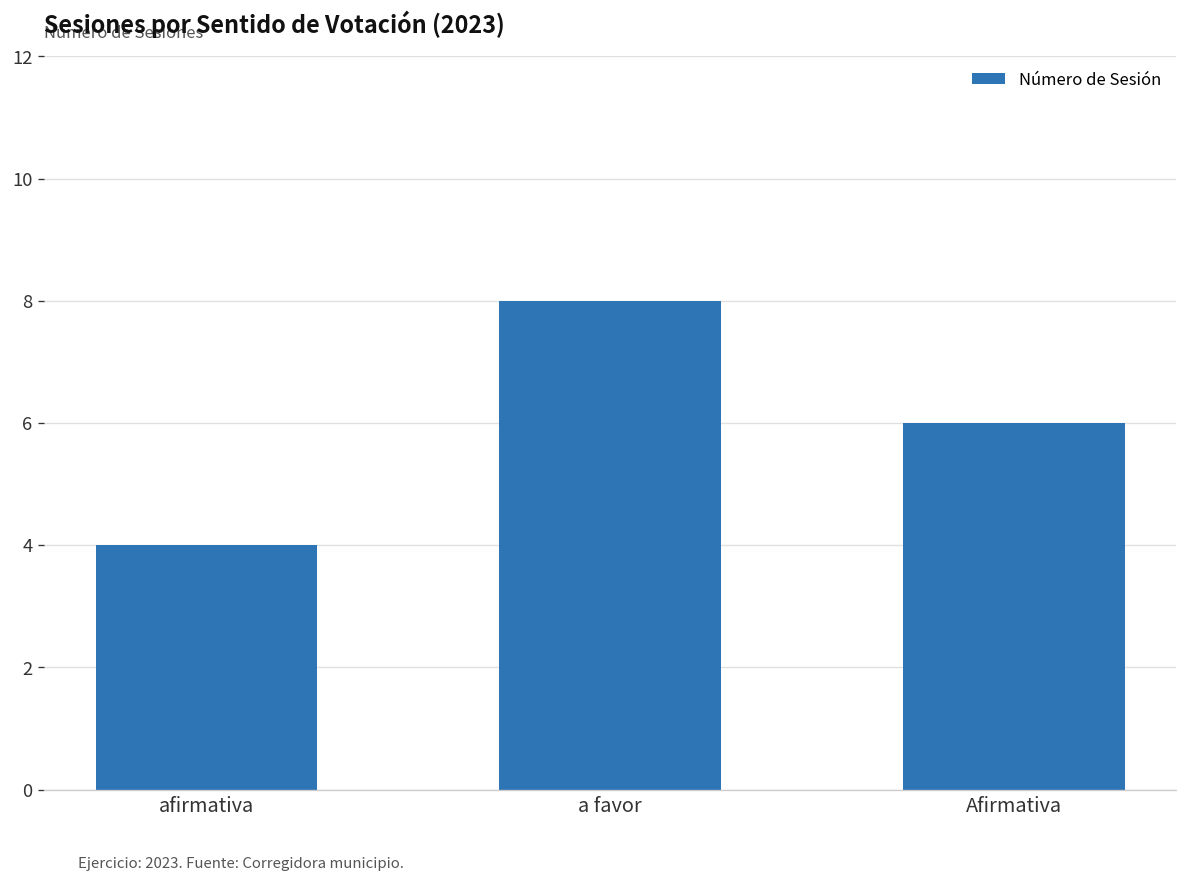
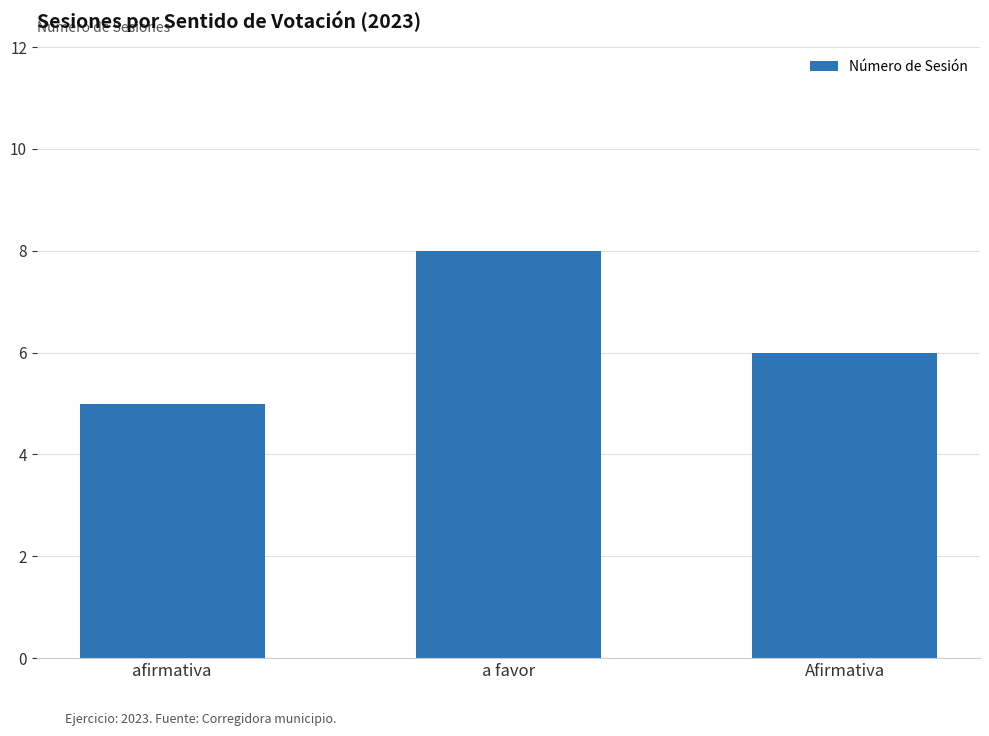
  {
-   "afirmativa": 4,
+   "afirmativa": 5,
    "a favor": 8,
    "Afirmativa": 6
  }
